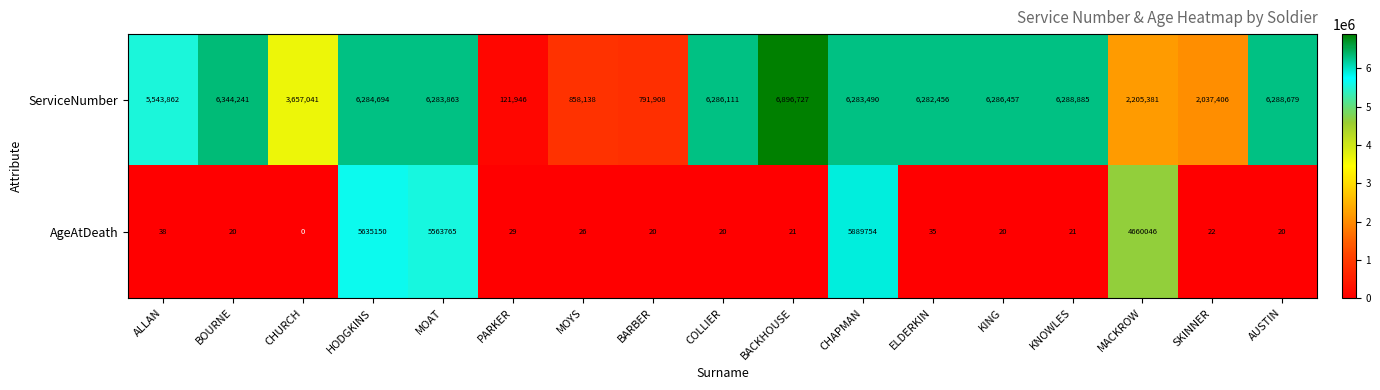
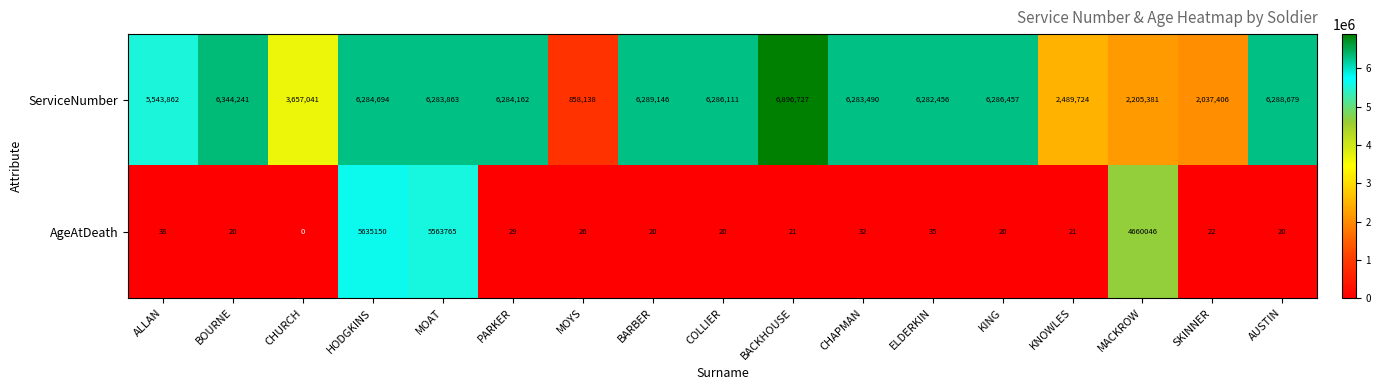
  {
    "ServiceNumber": {
      "ALLAN": "5,543,862",
      "BOURNE": "6,344,241",
      "CHURCH": "3,657,041",
      "HODGKINS": "6,284,694",
      "MOAT": "6,283,863",
-     "PARKER": "121,946",
+     "PARKER": "6,284,162",
      "MOYS": "858,138",
-     "BARBER": "791,908",
+     "BARBER": "6,289,146",
      "COLLIER": "6,286,111",
      "BACKHOUSE": "6,896,727",
      "CHAPMAN": "6,283,490",
      "ELDERKIN": "6,282,456",
      "KING": "6,286,457",
-     "KNOWLES": "6,288,885",
+     "KNOWLES": "2,489,724",
      "MACKROW": "2,205,381",
      "SKINNER": "2,037,406",
      "AUSTIN": "6,288,679"
    },
    "AgeAtDeath": {
      "ALLAN": "38",
      "BOURNE": "20",
      "CHURCH": "0",
      "HODGKINS": "5635150",
      "MOAT": "5563765",
      "PARKER": "29",
      "MOYS": "26",
      "BARBER": "20",
      "COLLIER": "20",
      "BACKHOUSE": "21",
-     "CHAPMAN": "5889754",
+     "CHAPMAN": "32",
      "ELDERKIN": "35",
      "KING": "20",
      "KNOWLES": "21",
      "MACKROW": "4660046",
      "SKINNER": "22",
      "AUSTIN": "20"
    }
  }
